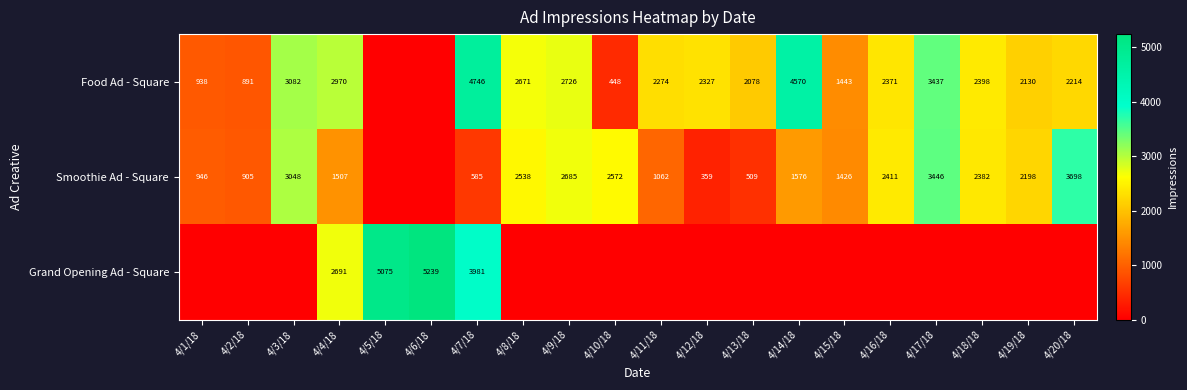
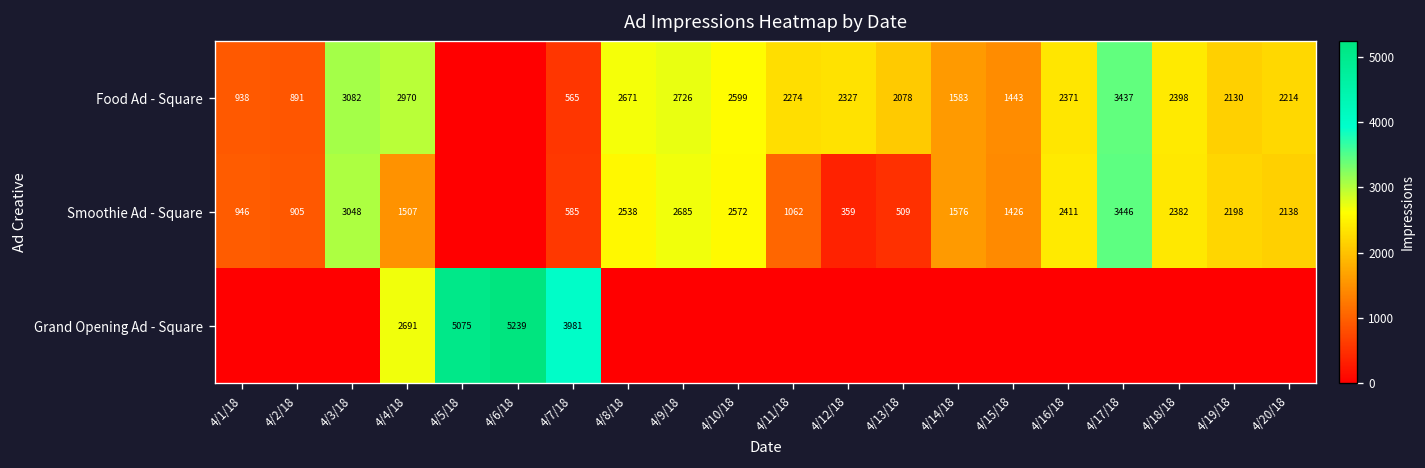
  {
    "Food Ad - Square": {
      "4/1/18": 938,
      "4/2/18": 891,
      "4/3/18": 3082,
      "4/4/18": 2970,
-     "4/7/18": 4746,
+     "4/7/18": 565,
      "4/8/18": 2671,
      "4/9/18": 2726,
-     "4/10/18": 448,
+     "4/10/18": 2599,
      "4/11/18": 2274,
      "4/12/18": 2327,
      "4/13/18": 2078,
-     "4/14/18": 4570,
+     "4/14/18": 1583,
      "4/15/18": 1443,
      "4/16/18": 2371,
      "4/17/18": 3437,
      "4/18/18": 2398,
      "4/19/18": 2130,
      "4/20/18": 2214
    },
    "Smoothie Ad - Square": {
      "4/1/18": 946,
      "4/2/18": 905,
      "4/3/18": 3048,
      "4/4/18": 1507,
      "4/7/18": 585,
      "4/8/18": 2538,
      "4/9/18": 2685,
      "4/10/18": 2572,
      "4/11/18": 1062,
      "4/12/18": 359,
      "4/13/18": 509,
      "4/14/18": 1576,
      "4/15/18": 1426,
      "4/16/18": 2411,
      "4/17/18": 3446,
      "4/18/18": 2382,
      "4/19/18": 2198,
-     "4/20/18": 3698
+     "4/20/18": 2138
    },
    "Grand Opening Ad - Square": {
      "4/4/18": 2691,
      "4/5/18": 5075,
      "4/6/18": 5239,
      "4/7/18": 3981
    }
  }
